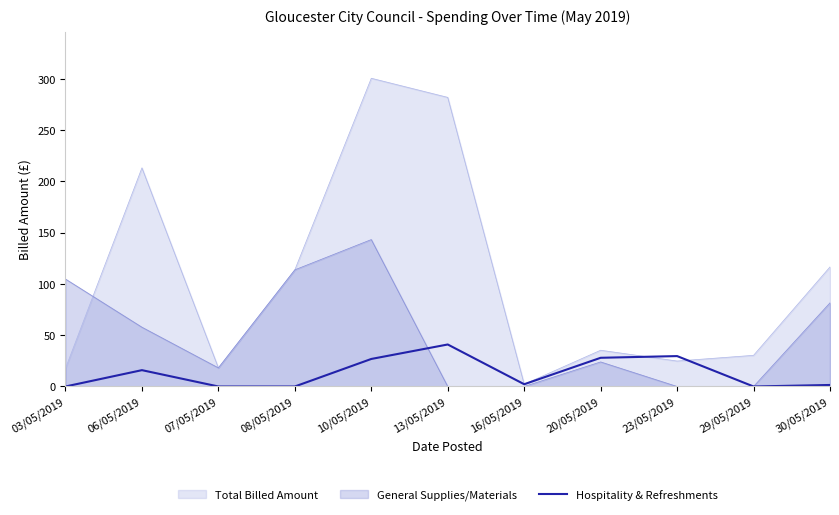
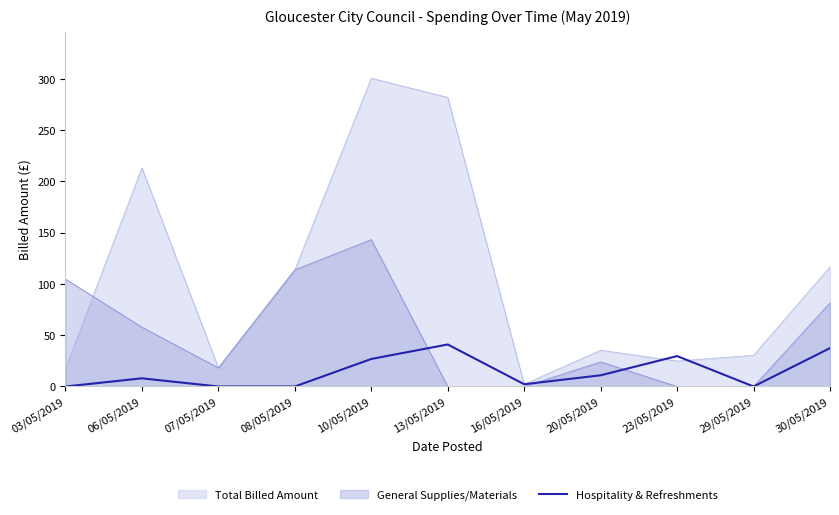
  {
    "Hospitality & Refreshments": {
      "03/05/2019": 0,
-     "06/05/2019": 16,
+     "06/05/2019": 8,
      "07/05/2019": 0,
      "08/05/2019": 0,
      "10/05/2019": 27,
      "13/05/2019": 41,
-     "20/05/2019": 28,
+     "20/05/2019": 11,
      "23/05/2019": 30,
-     "30/05/2019": 1
+     "30/05/2019": 37
    }
  }
